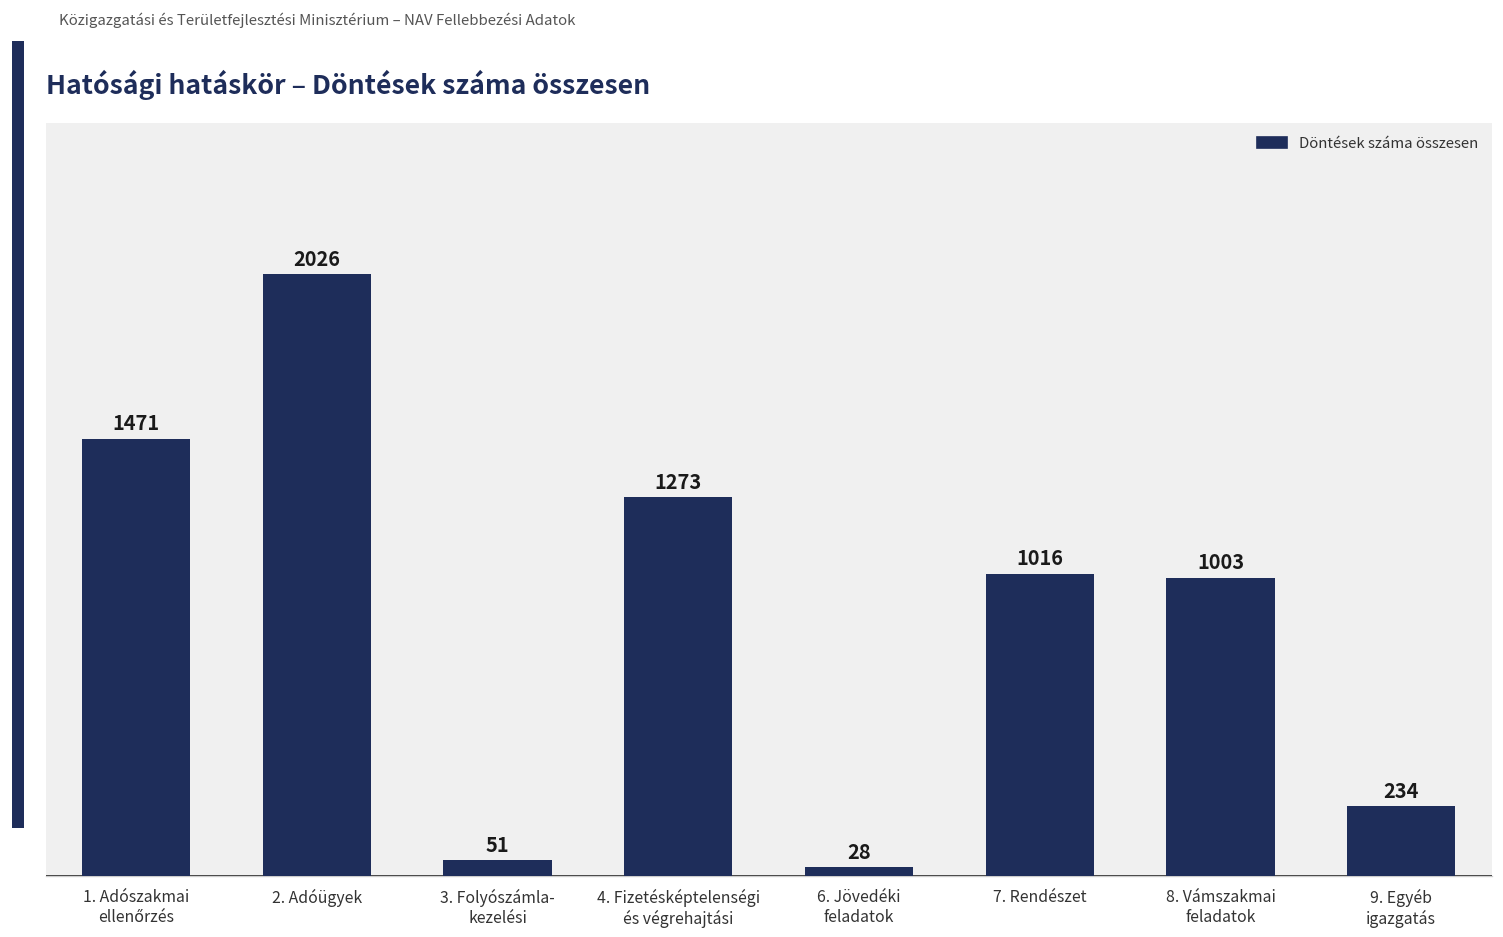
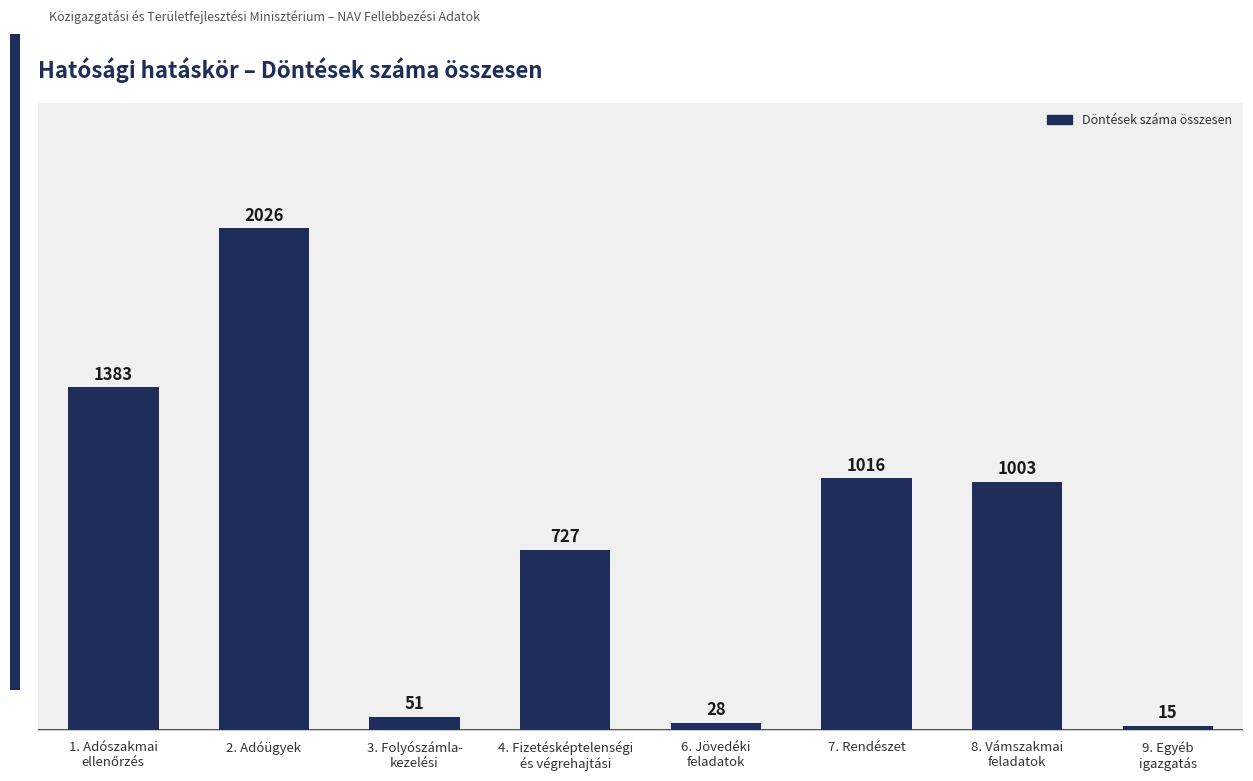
  {
-   "1. Adószakmai ellenőrzés": 1471,
+   "1. Adószakmai ellenőrzés": 1383,
    "2. Adóügyek": 2026,
    "3. Folyószámla- kezelési": 51,
-   "4. Fizetésképtelenségi és végrehajtási": 1273,
+   "4. Fizetésképtelenségi és végrehajtási": 727,
    "6. Jövedéki feladatok": 28,
    "7. Rendészet": 1016,
    "8. Vámszakmai feladatok": 1003,
-   "9. Egyéb igazgatás": 234
+   "9. Egyéb igazgatás": 15
  }
